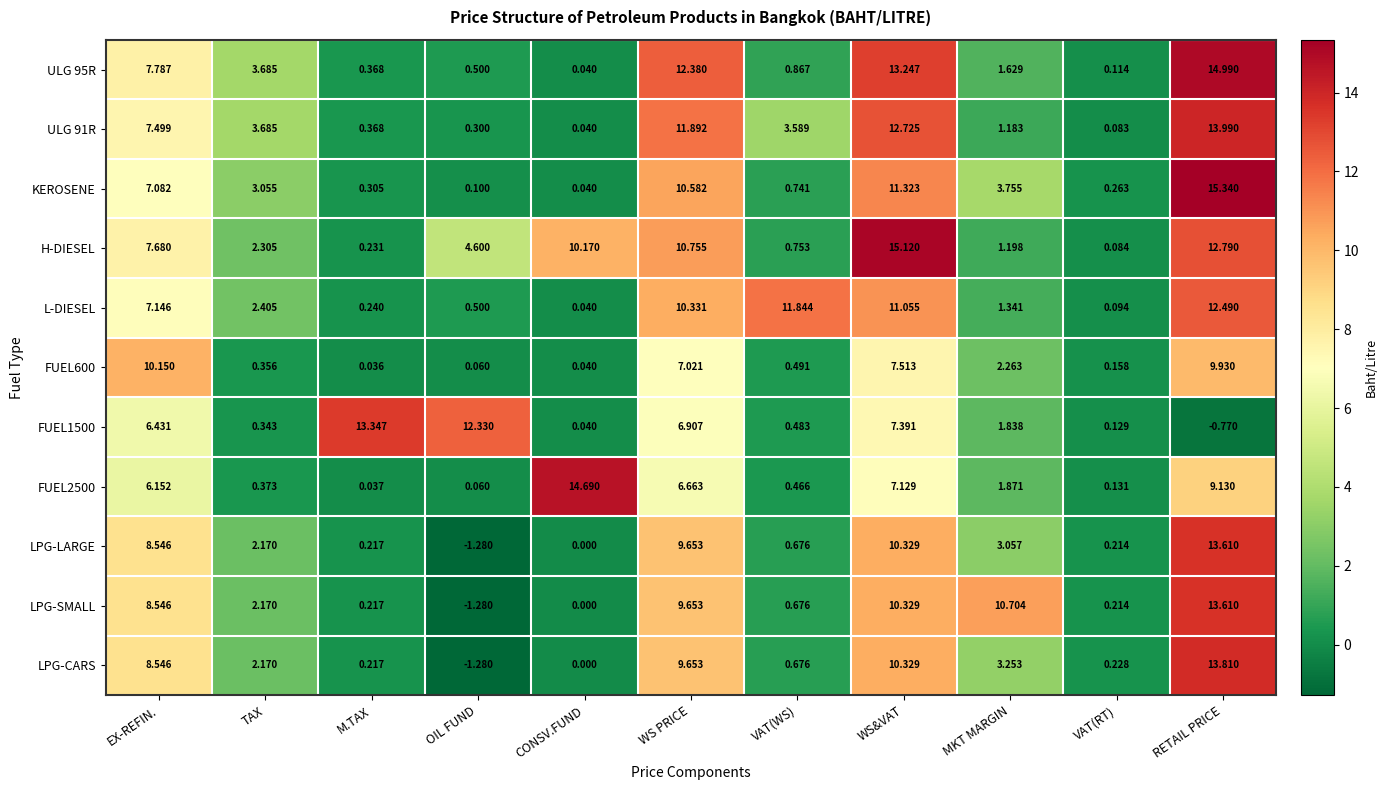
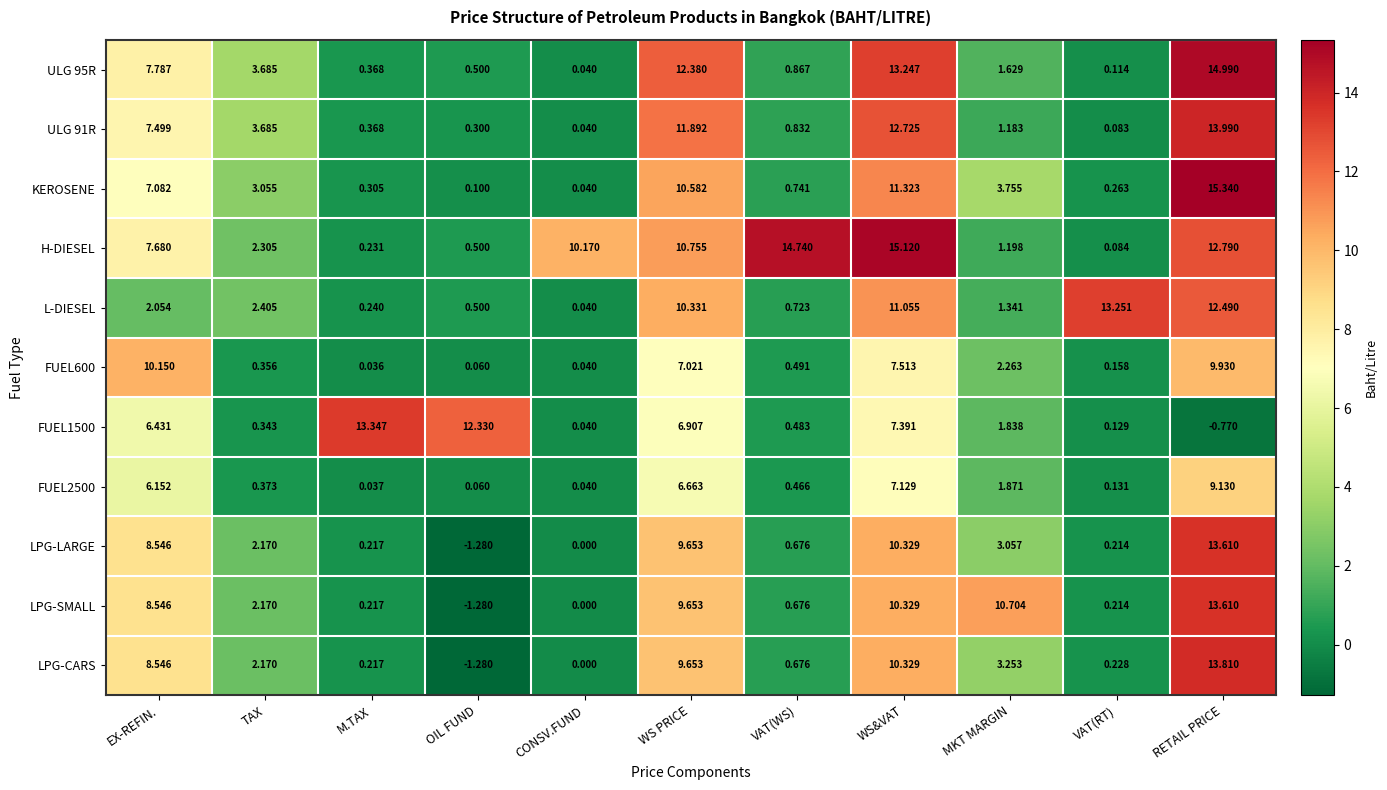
  {
    "ULG 95R": {
      "EX-REFIN.": 7.787,
      "TAX": 3.685,
      "M.TAX": 0.368,
      "OIL FUND": 0.500,
      "CONSV.FUND": 0.040,
      "WS PRICE": 12.380,
      "VAT(WS)": 0.867,
      "WS&VAT": 13.247,
      "MKT MARGIN": 1.629,
      "VAT(RT)": 0.114,
      "RETAIL PRICE": 14.990
    },
    "ULG 91R": {
      "EX-REFIN.": 7.499,
      "TAX": 3.685,
      "M.TAX": 0.368,
      "OIL FUND": 0.300,
      "CONSV.FUND": 0.040,
      "WS PRICE": 11.892,
-     "VAT(WS)": 3.589,
+     "VAT(WS)": 0.832,
      "WS&VAT": 12.725,
      "MKT MARGIN": 1.183,
      "VAT(RT)": 0.083,
      "RETAIL PRICE": 13.990
    },
    "KEROSENE": {
      "EX-REFIN.": 7.082,
      "TAX": 3.055,
      "M.TAX": 0.305,
      "OIL FUND": 0.100,
      "CONSV.FUND": 0.040,
      "WS PRICE": 10.582,
      "VAT(WS)": 0.741,
      "WS&VAT": 11.323,
      "MKT MARGIN": 3.755,
      "VAT(RT)": 0.263,
      "RETAIL PRICE": 15.340
    },
    "H-DIESEL": {
      "EX-REFIN.": 7.680,
      "TAX": 2.305,
      "M.TAX": 0.231,
-     "OIL FUND": 4.600,
+     "OIL FUND": 0.500,
      "CONSV.FUND": 10.170,
      "WS PRICE": 10.755,
-     "VAT(WS)": 0.753,
+     "VAT(WS)": 14.740,
      "WS&VAT": 15.120,
      "MKT MARGIN": 1.198,
      "VAT(RT)": 0.084,
      "RETAIL PRICE": 12.790
    },
    "L-DIESEL": {
-     "EX-REFIN.": 7.146,
+     "EX-REFIN.": 2.054,
      "TAX": 2.405,
      "M.TAX": 0.240,
      "OIL FUND": 0.500,
      "CONSV.FUND": 0.040,
      "WS PRICE": 10.331,
-     "VAT(WS)": 11.844,
+     "VAT(WS)": 0.723,
      "WS&VAT": 11.055,
      "MKT MARGIN": 1.341,
-     "VAT(RT)": 0.094,
+     "VAT(RT)": 13.251,
      "RETAIL PRICE": 12.490
    },
    "FUEL600": {
      "EX-REFIN.": 10.150,
      "TAX": 0.356,
      "M.TAX": 0.036,
      "OIL FUND": 0.060,
      "CONSV.FUND": 0.040,
      "WS PRICE": 7.021,
      "VAT(WS)": 0.491,
      "WS&VAT": 7.513,
      "MKT MARGIN": 2.263,
      "VAT(RT)": 0.158,
      "RETAIL PRICE": 9.930
    },
    "FUEL1500": {
      "EX-REFIN.": 6.431,
      "TAX": 0.343,
      "M.TAX": 13.347,
      "OIL FUND": 12.330,
      "CONSV.FUND": 0.040,
      "WS PRICE": 6.907,
      "VAT(WS)": 0.483,
      "WS&VAT": 7.391,
      "MKT MARGIN": 1.838,
      "VAT(RT)": 0.129,
      "RETAIL PRICE": -0.770
    },
    "FUEL2500": {
      "EX-REFIN.": 6.152,
      "TAX": 0.373,
      "M.TAX": 0.037,
      "OIL FUND": 0.060,
-     "CONSV.FUND": 14.690,
+     "CONSV.FUND": 0.040,
      "WS PRICE": 6.663,
      "VAT(WS)": 0.466,
      "WS&VAT": 7.129,
      "MKT MARGIN": 1.871,
      "VAT(RT)": 0.131,
      "RETAIL PRICE": 9.130
    },
    "LPG-LARGE": {
      "EX-REFIN.": 8.546,
      "TAX": 2.170,
      "M.TAX": 0.217,
      "OIL FUND": -1.280,
      "CONSV.FUND": 0.000,
      "WS PRICE": 9.653,
      "VAT(WS)": 0.676,
      "WS&VAT": 10.329,
      "MKT MARGIN": 3.057,
      "VAT(RT)": 0.214,
      "RETAIL PRICE": 13.610
    },
    "LPG-SMALL": {
      "EX-REFIN.": 8.546,
      "TAX": 2.170,
      "M.TAX": 0.217,
      "OIL FUND": -1.280,
      "CONSV.FUND": 0.000,
      "WS PRICE": 9.653,
      "VAT(WS)": 0.676,
      "WS&VAT": 10.329,
      "MKT MARGIN": 10.704,
      "VAT(RT)": 0.214,
      "RETAIL PRICE": 13.610
    },
    "LPG-CARS": {
      "EX-REFIN.": 8.546,
      "TAX": 2.170,
      "M.TAX": 0.217,
      "OIL FUND": -1.280,
      "CONSV.FUND": 0.000,
      "WS PRICE": 9.653,
      "VAT(WS)": 0.676,
      "WS&VAT": 10.329,
      "MKT MARGIN": 3.253,
      "VAT(RT)": 0.228,
      "RETAIL PRICE": 13.810
    }
  }
